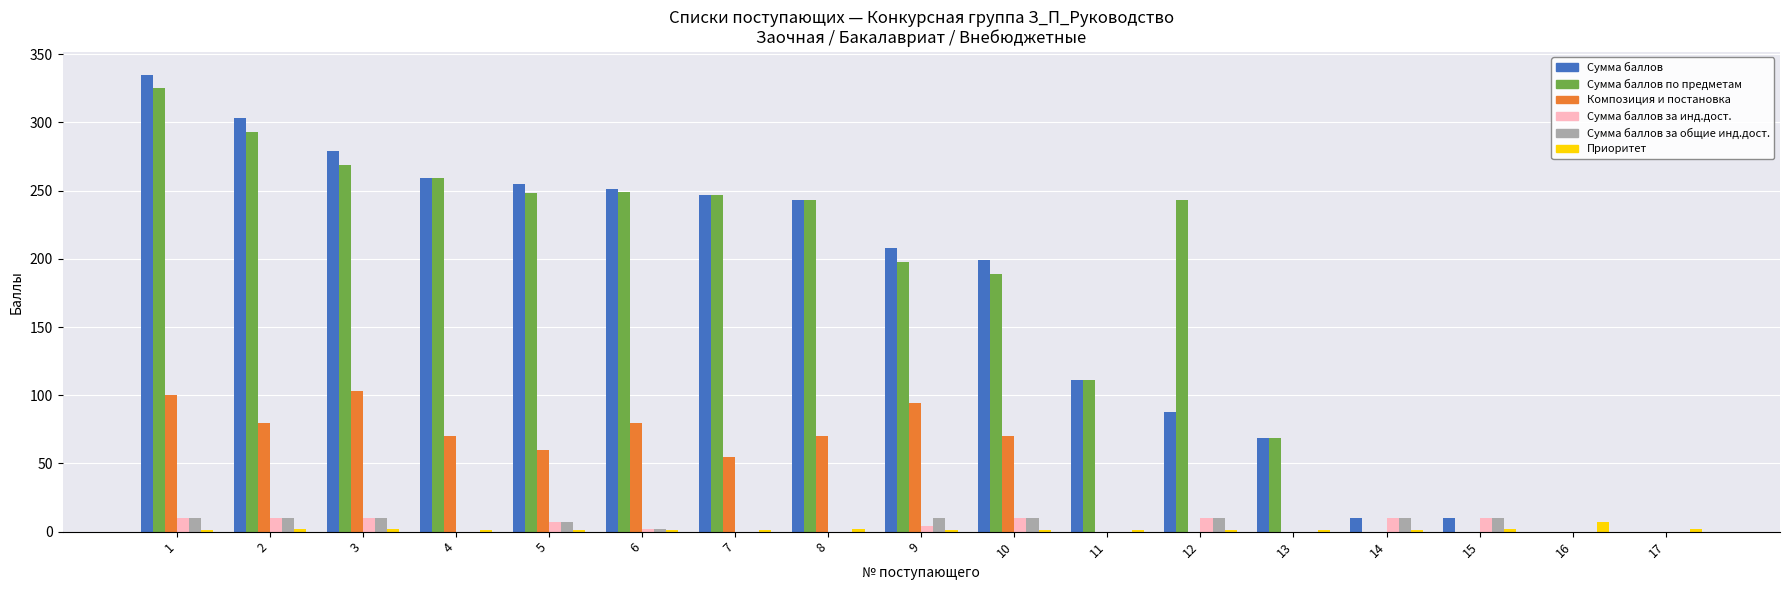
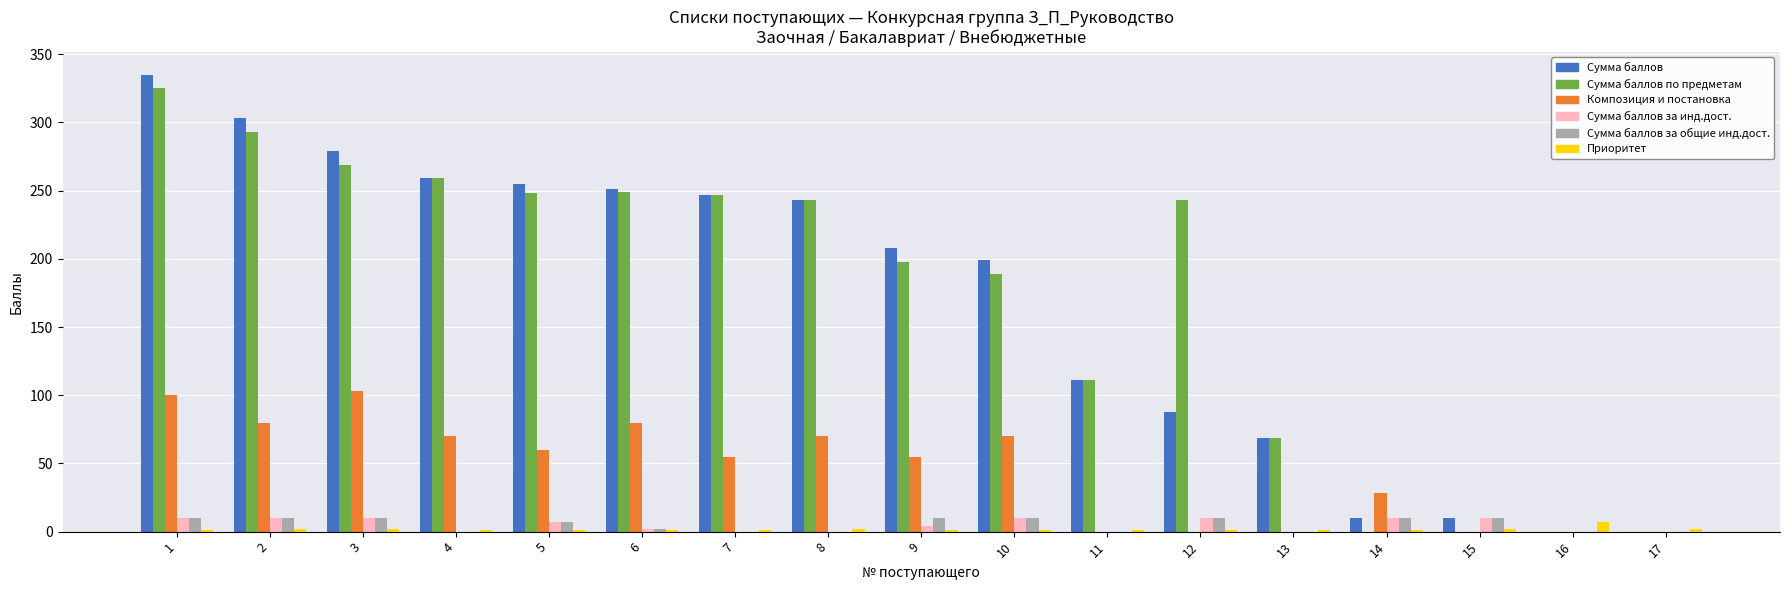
  {
    "Сумма баллов": {
      "1": 335,
      "2": 303,
      "3": 279,
      "4": 259,
      "5": 255,
      "6": 251,
      "7": 247,
      "8": 243,
      "9": 208,
      "10": 199,
      "11": 111,
      "12": 88,
      "13": 69,
      "14": 10,
      "15": 10,
      "16": 0,
      "17": 0
    },
    "Сумма баллов по предметам": {
      "1": 325,
      "2": 293,
      "3": 269,
      "4": 259,
      "5": 248,
      "6": 249,
      "7": 247,
      "8": 243,
      "9": 198,
      "10": 189,
      "11": 111,
      "12": 243,
      "13": 69,
      "14": 0,
      "15": 0,
      "16": 0,
      "17": 0
    },
    "Композиция и постановка": {
      "1": 100,
      "2": 80,
      "3": 103,
      "4": 70,
      "5": 60,
      "6": 80,
      "7": 55,
      "8": 70,
-     "9": 94,
+     "9": 55,
      "10": 70,
      "11": 0,
      "12": 0,
      "13": 0,
-     "14": 0,
+     "14": 28,
      "15": 0,
      "16": 0,
      "17": 0
    },
    "Сумма баллов за инд.дост.": {
      "1": 10,
      "2": 10,
      "3": 10,
      "4": 0,
      "5": 7,
      "6": 2,
      "7": 0,
      "8": 0,
      "9": 4,
      "10": 10,
      "11": 0,
      "12": 10,
      "13": 0,
      "14": 10,
      "15": 10,
      "16": 0,
      "17": 0
    },
    "Сумма баллов за общие инд.дост.": {
      "1": 10,
      "2": 10,
      "3": 10,
      "4": 0,
      "5": 7,
      "6": 2,
      "7": 0,
      "8": 0,
      "9": 10,
      "10": 10,
      "11": 0,
      "12": 10,
      "13": 0,
      "14": 10,
      "15": 10,
      "16": 0,
      "17": 0
    },
    "Приоритет": {
      "2": 2,
      "3": 2,
      "8": 2,
      "15": 2,
      "16": 7,
      "17": 2
    }
  }
